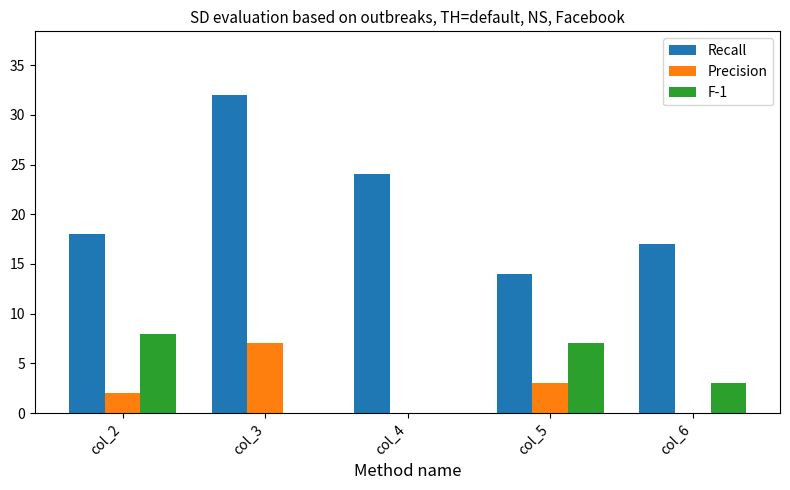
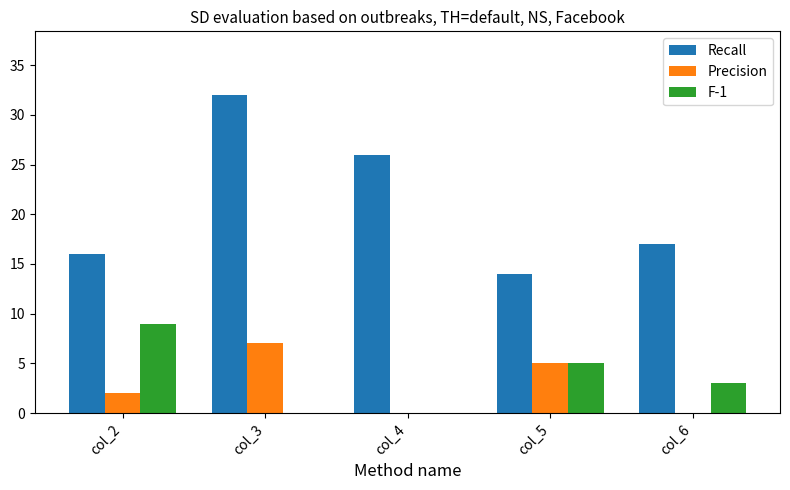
  {
    "Recall": {
-     "col_2": 18,
+     "col_2": 16,
      "col_3": 32,
-     "col_4": 24,
+     "col_4": 26,
      "col_5": 14,
      "col_6": 17
    },
    "Precision": {
      "col_2": 2,
      "col_3": 7,
      "col_4": 0,
-     "col_5": 3,
+     "col_5": 5,
      "col_6": 0
    },
    "F-1": {
-     "col_2": 8,
+     "col_2": 9,
      "col_3": 0,
      "col_4": 0,
-     "col_5": 7,
+     "col_5": 5,
      "col_6": 3
    }
  }
